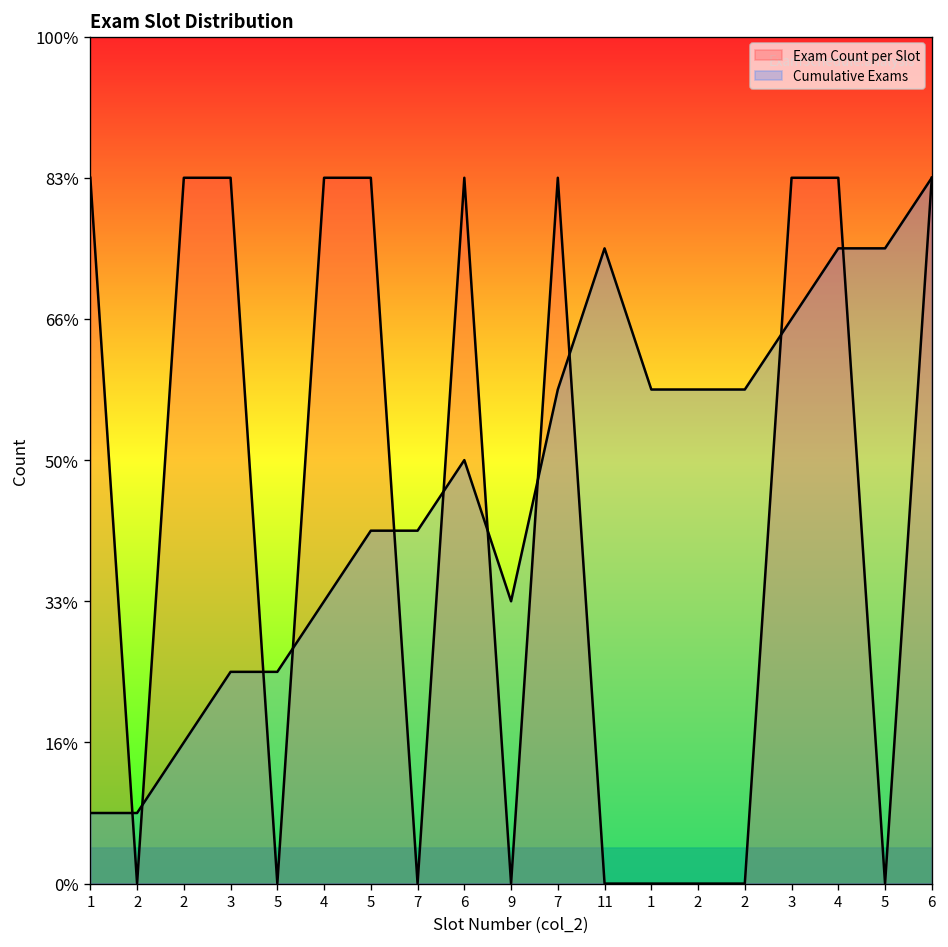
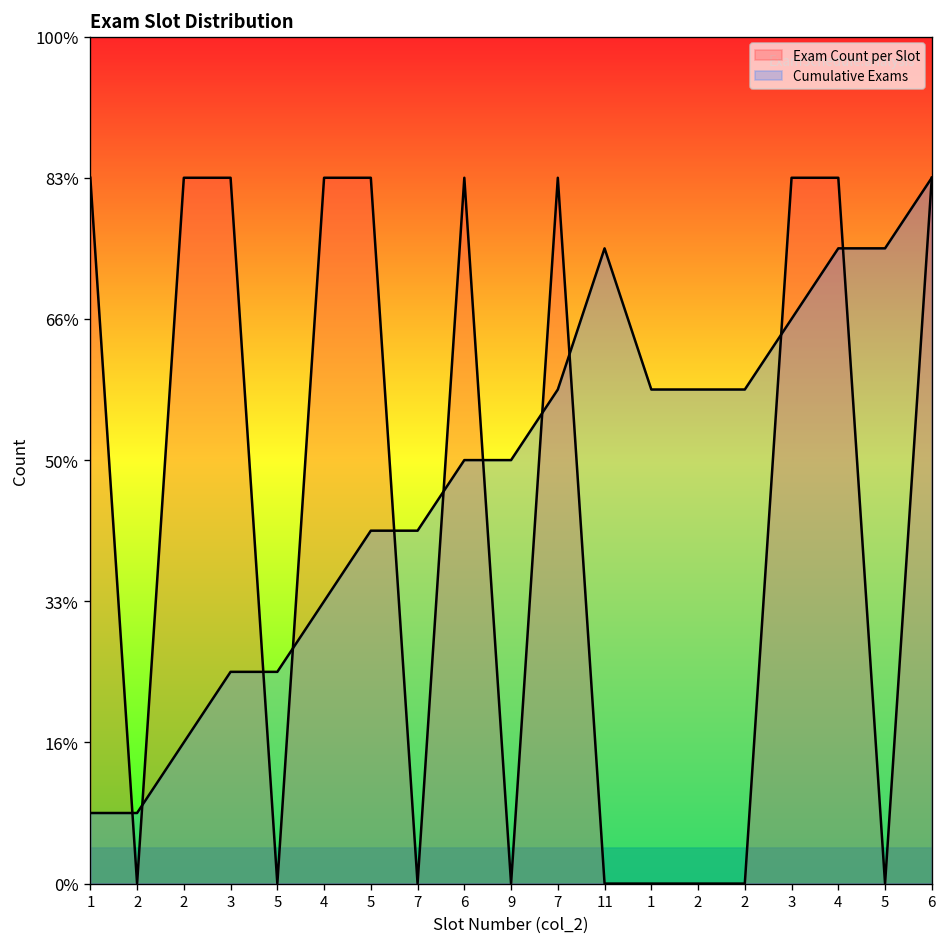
  {
    "Exam Count per Slot": {
      "9": "0%",
      "11": "0%"
    },
    "Cumulative Exams": {
-     "9": "33%",
+     "9": "50%",
      "11": "75%"
    }
  }
